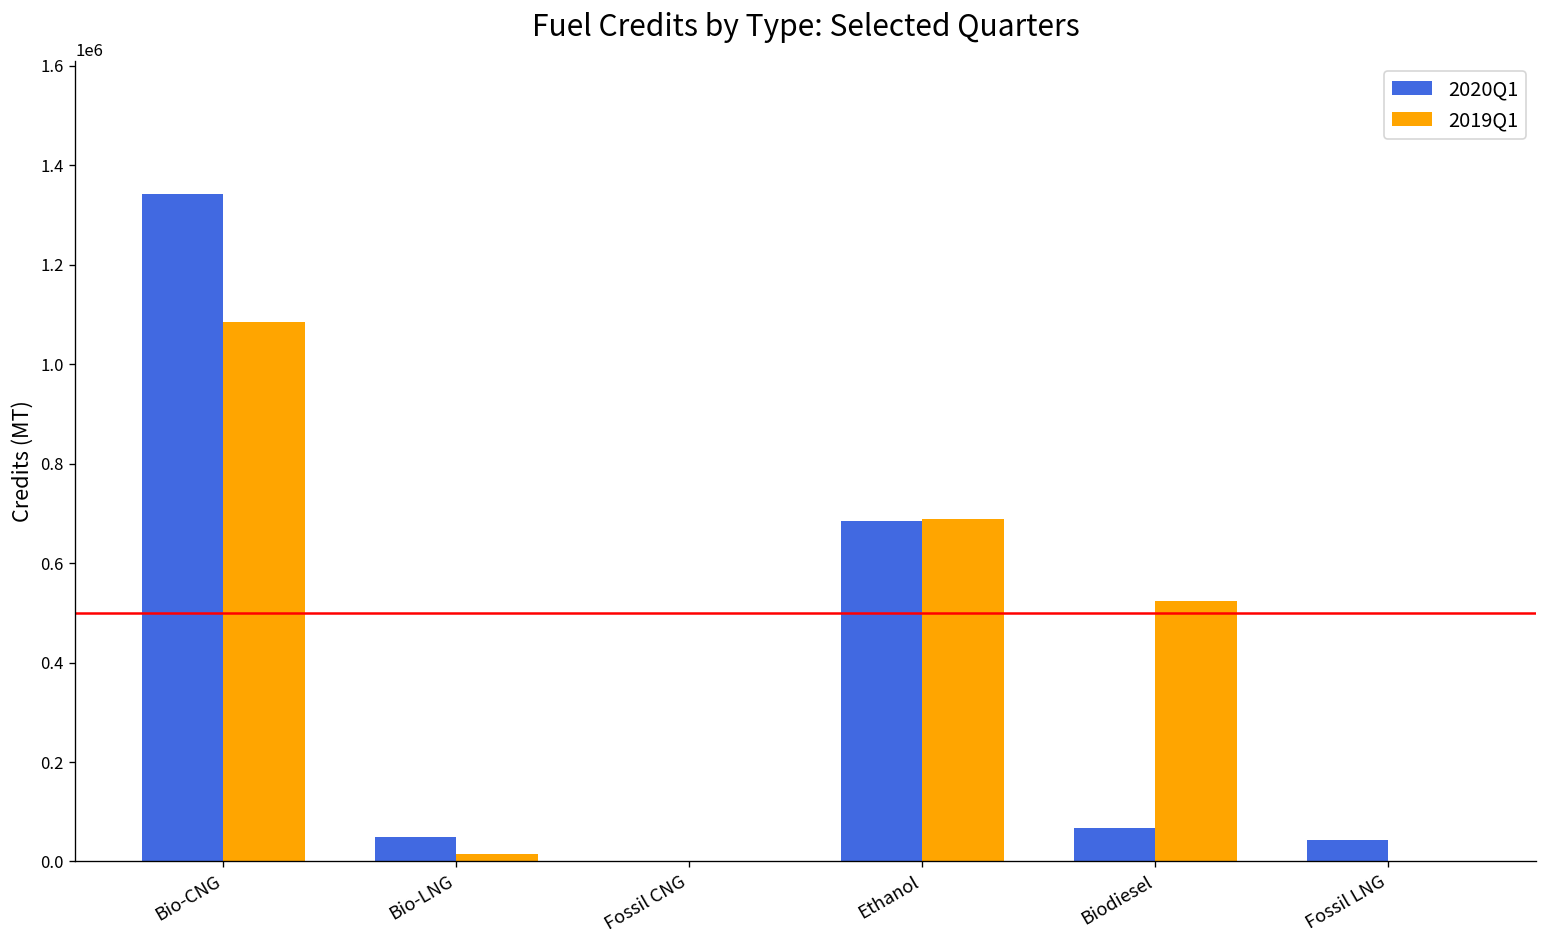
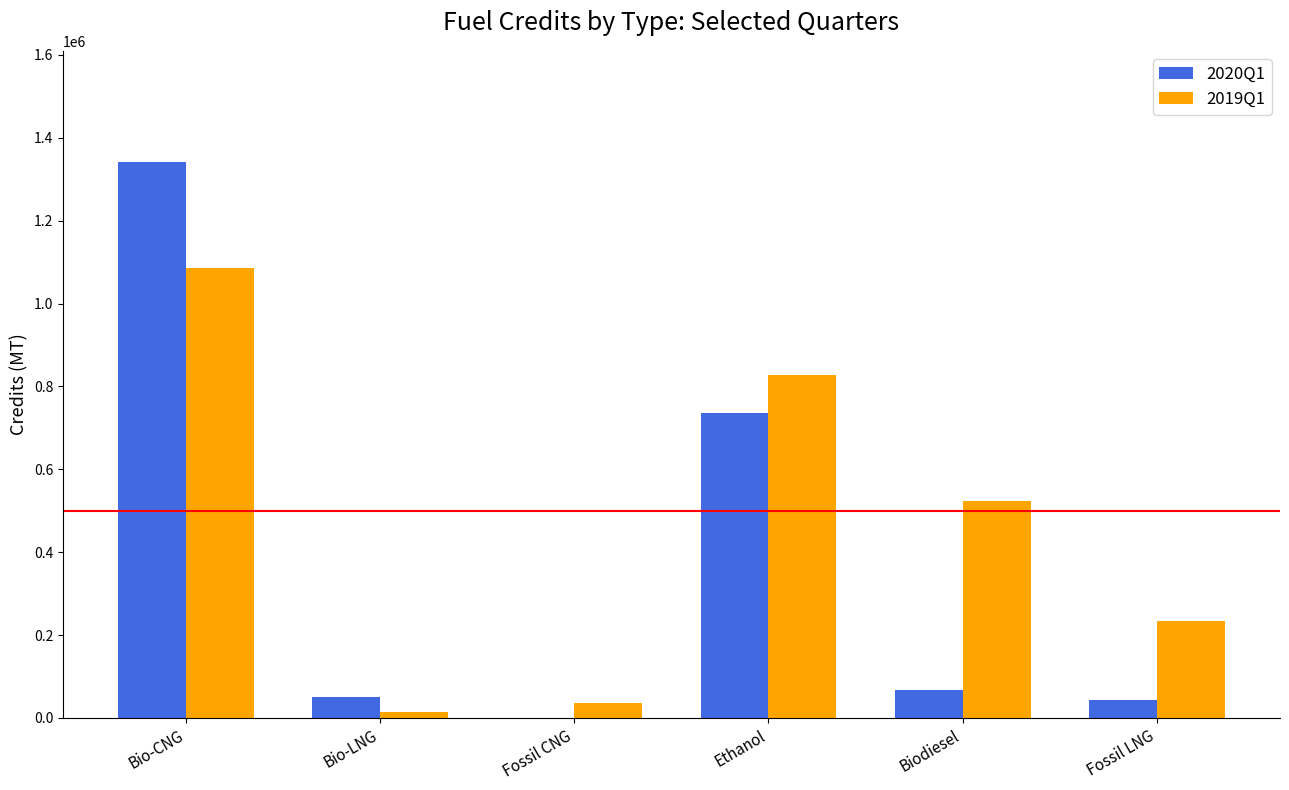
  {
    "2020Q1": {
      "Bio-CNG": 1340000,
      "Bio-LNG": 50000,
-     "Ethanol": 680000,
+     "Ethanol": 740000,
      "Biodiesel": 70000,
      "Fossil LNG": 40000
    },
    "2019Q1": {
      "Bio-CNG": 1090000,
      "Bio-LNG": 10000,
-     "Fossil CNG": 0,
-     "Ethanol": 690000,
+     "Fossil CNG": 30000,
+     "Ethanol": 830000,
      "Biodiesel": 520000,
-     "Fossil LNG": 0
+     "Fossil LNG": 230000
    }
  }
